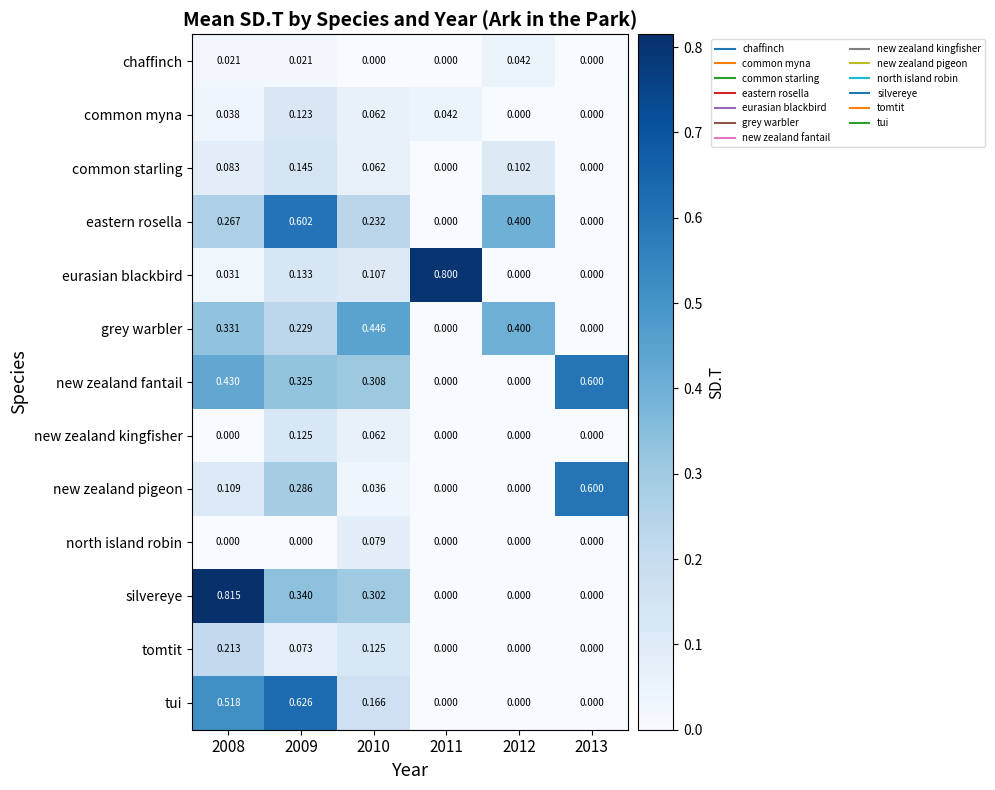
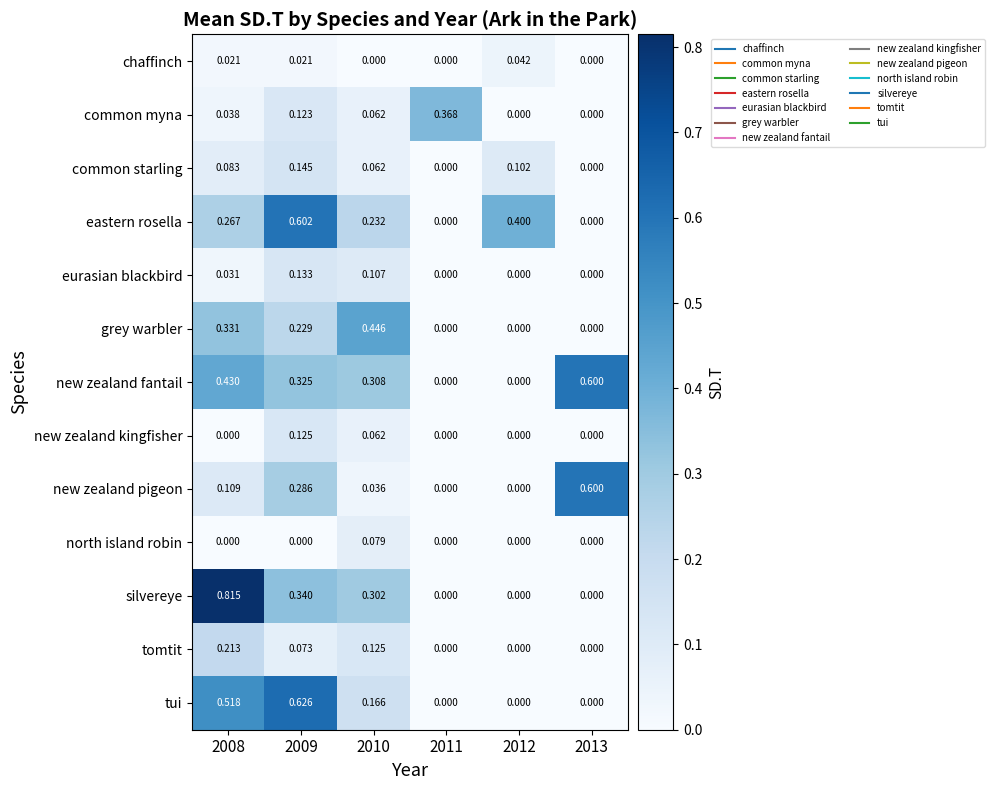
  {
    "chaffinch": {
      "2008": 0.021,
      "2009": 0.021,
      "2010": 0.000,
      "2011": 0.000,
      "2012": 0.042,
      "2013": 0.000
    },
    "common myna": {
      "2008": 0.038,
      "2009": 0.123,
      "2010": 0.062,
-     "2011": 0.042,
+     "2011": 0.368,
      "2012": 0.000,
      "2013": 0.000
    },
    "common starling": {
      "2008": 0.083,
      "2009": 0.145,
      "2010": 0.062,
      "2011": 0.000,
      "2012": 0.102,
      "2013": 0.000
    },
    "eastern rosella": {
      "2008": 0.267,
      "2009": 0.602,
      "2010": 0.232,
      "2011": 0.000,
      "2012": 0.400,
      "2013": 0.000
    },
    "eurasian blackbird": {
      "2008": 0.031,
      "2009": 0.133,
      "2010": 0.107,
-     "2011": 0.800,
+     "2011": 0.000,
      "2012": 0.000,
      "2013": 0.000
    },
    "grey warbler": {
      "2008": 0.331,
      "2009": 0.229,
      "2010": 0.446,
      "2011": 0.000,
-     "2012": 0.400,
+     "2012": 0.000,
      "2013": 0.000
    },
    "new zealand fantail": {
      "2008": 0.430,
      "2009": 0.325,
      "2010": 0.308,
      "2011": 0.000,
      "2012": 0.000,
      "2013": 0.600
    },
    "new zealand kingfisher": {
      "2008": 0.000,
      "2009": 0.125,
      "2010": 0.062,
      "2011": 0.000,
      "2012": 0.000,
      "2013": 0.000
    },
    "new zealand pigeon": {
      "2008": 0.109,
      "2009": 0.286,
      "2010": 0.036,
      "2011": 0.000,
      "2012": 0.000,
      "2013": 0.600
    },
    "north island robin": {
      "2008": 0.000,
      "2009": 0.000,
      "2010": 0.079,
      "2011": 0.000,
      "2012": 0.000,
      "2013": 0.000
    },
    "silvereye": {
      "2008": 0.815,
      "2009": 0.340,
      "2010": 0.302,
      "2011": 0.000,
      "2012": 0.000,
      "2013": 0.000
    },
    "tomtit": {
      "2008": 0.213,
      "2009": 0.073,
      "2010": 0.125,
      "2011": 0.000,
      "2012": 0.000,
      "2013": 0.000
    },
    "tui": {
      "2008": 0.518,
      "2009": 0.626,
      "2010": 0.166,
      "2011": 0.000,
      "2012": 0.000,
      "2013": 0.000
    }
  }
